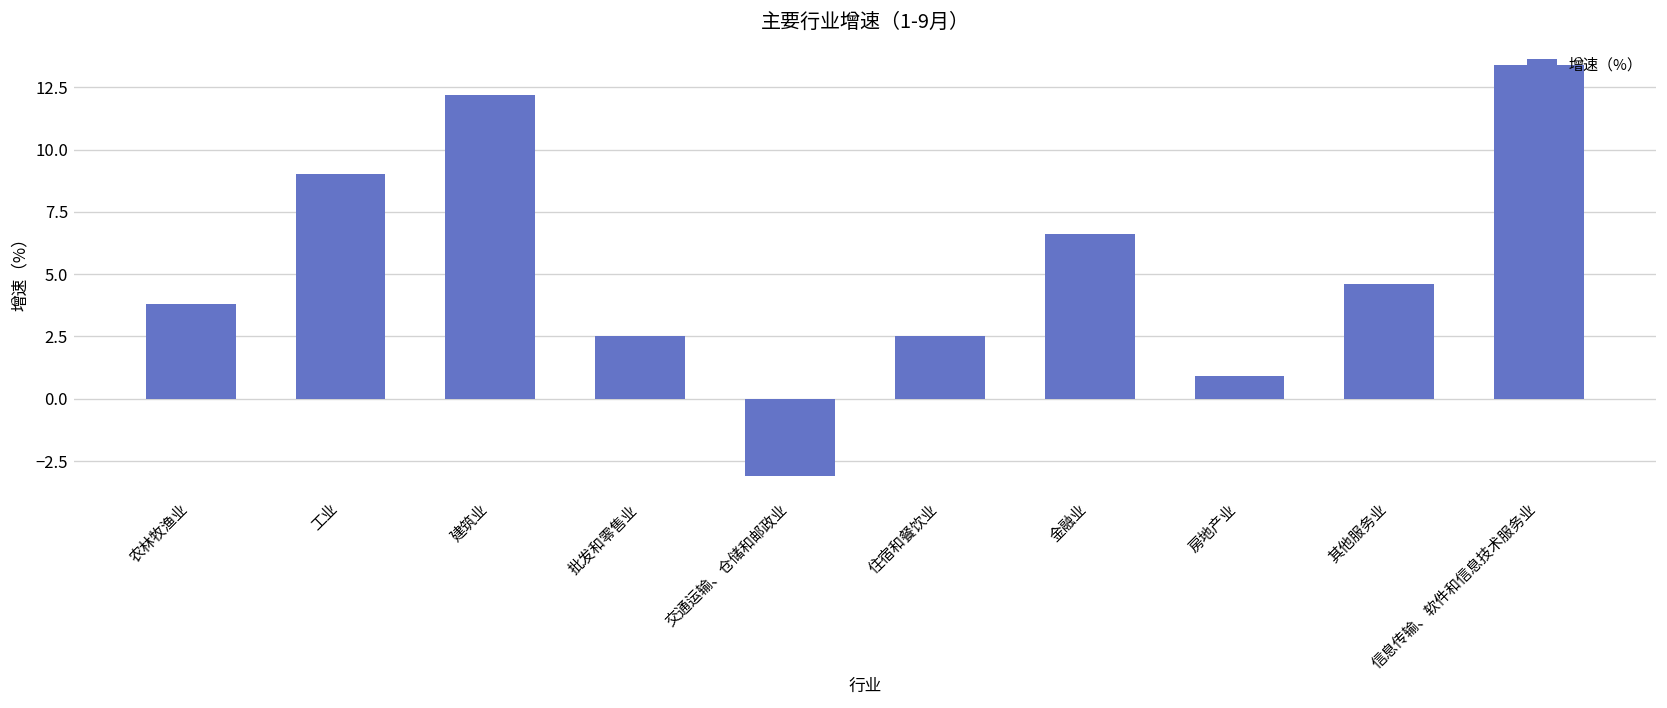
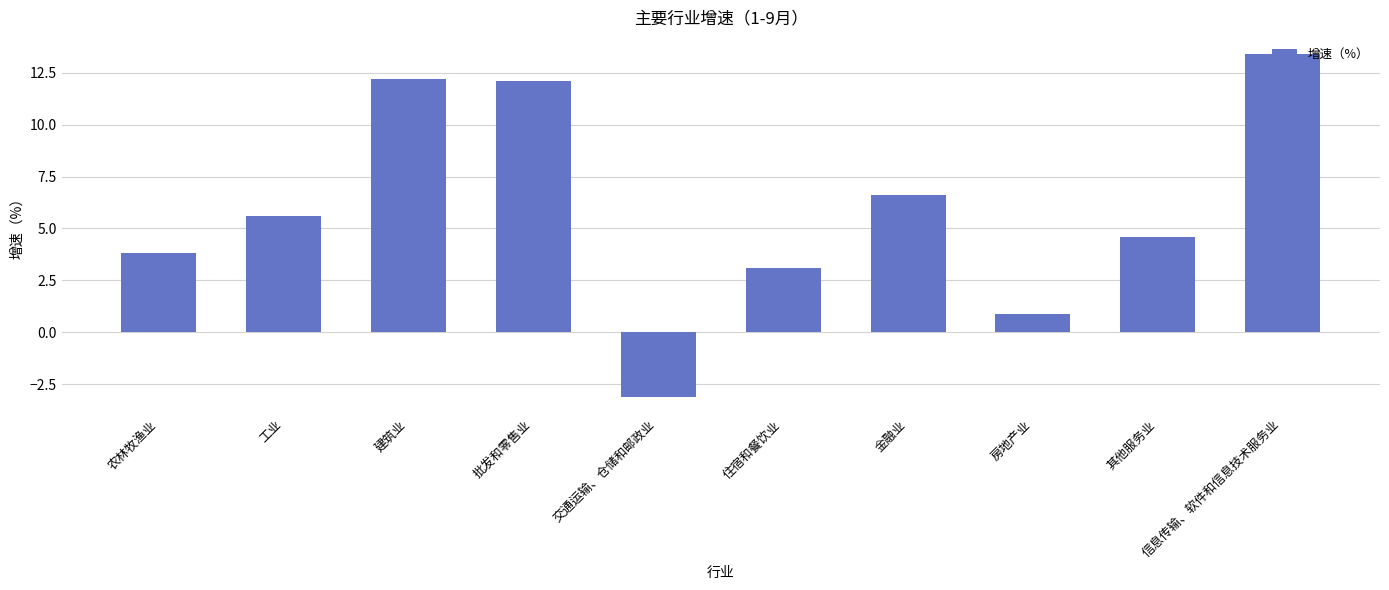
  {
    "农林牧渔业": 3.8,
-   "工业": 9.0,
+   "工业": 5.6,
    "建筑业": 12.2,
-   "批发和零售业": 2.5,
+   "批发和零售业": 12.1,
    "交通运输、仓储和邮政业": -3.1,
-   "住宿和餐饮业": 2.5,
+   "住宿和餐饮业": 3.1,
    "金融业": 6.6,
    "房地产业": 0.9,
    "其他服务业": 4.6,
    "信息传输、软件和信息技术服务业": 13.4
  }
